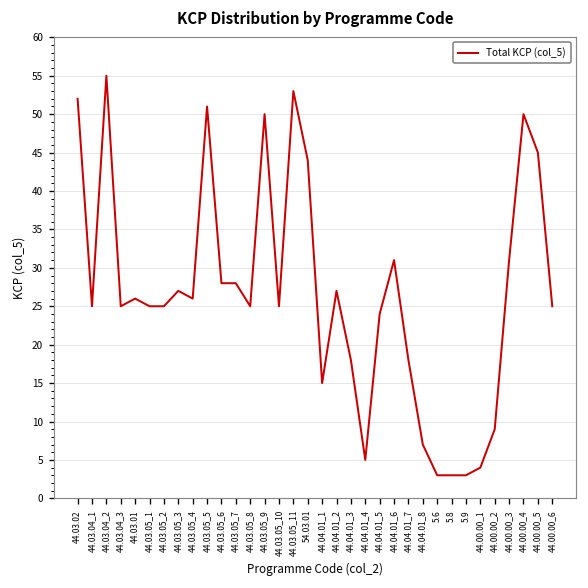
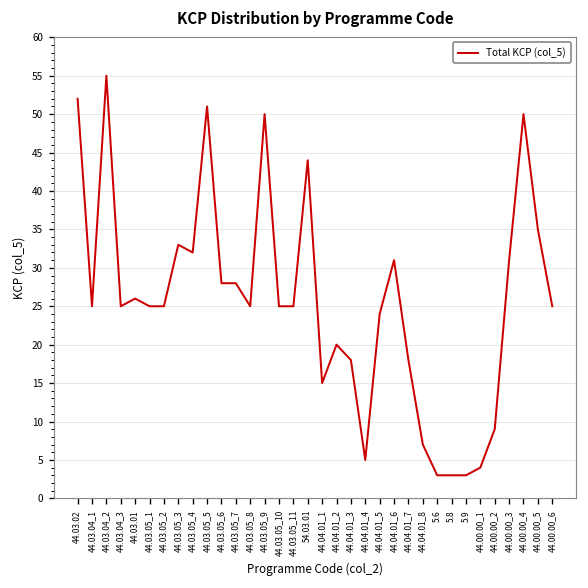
  {
    "44.03.02": 52,
    "44.03.04_1": 25,
    "44.03.04_2": 55,
    "44.03.04_3": 25,
    "44.03.01": 26,
    "44.03.05_1": 25,
    "44.03.05_2": 25,
-   "44.03.05_3": 27,
-   "44.03.05_4": 26,
+   "44.03.05_3": 33,
+   "44.03.05_4": 32,
    "44.03.05_5": 51,
    "44.03.05_6": 28,
    "44.03.05_7": 28,
    "44.03.05_8": 25,
    "44.03.05_9": 50,
    "44.03.05_10": 25,
-   "44.03.05_11": 53,
+   "44.03.05_11": 25,
    "54.03.01": 44,
    "44.04.01_1": 15,
-   "44.04.01_2": 27,
+   "44.04.01_2": 20,
    "44.04.01_3": 18,
    "44.04.01_4": 5,
    "44.04.01_5": 24,
    "44.04.01_6": 31,
    "44.04.01_7": 18,
    "44.04.01_8": 7,
    "5.6": 3,
    "5.8": 3,
    "5.9": 3,
    "44.00.00_1": 4,
    "44.00.00_2": 9,
    "44.00.00_3": 31,
    "44.00.00_4": 50,
-   "44.00.00_5": 45,
+   "44.00.00_5": 35,
    "44.00.00_6": 25
  }
